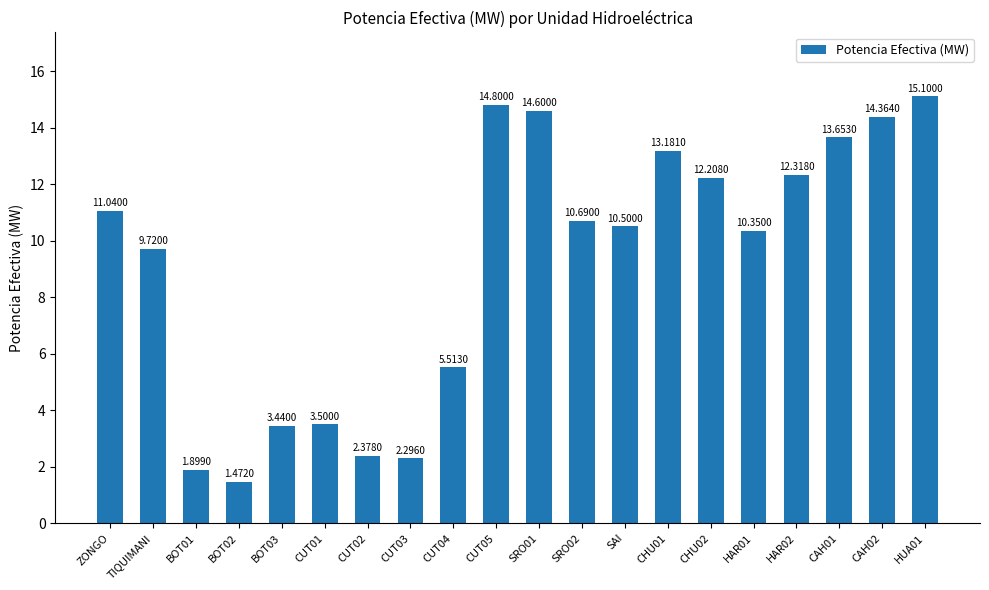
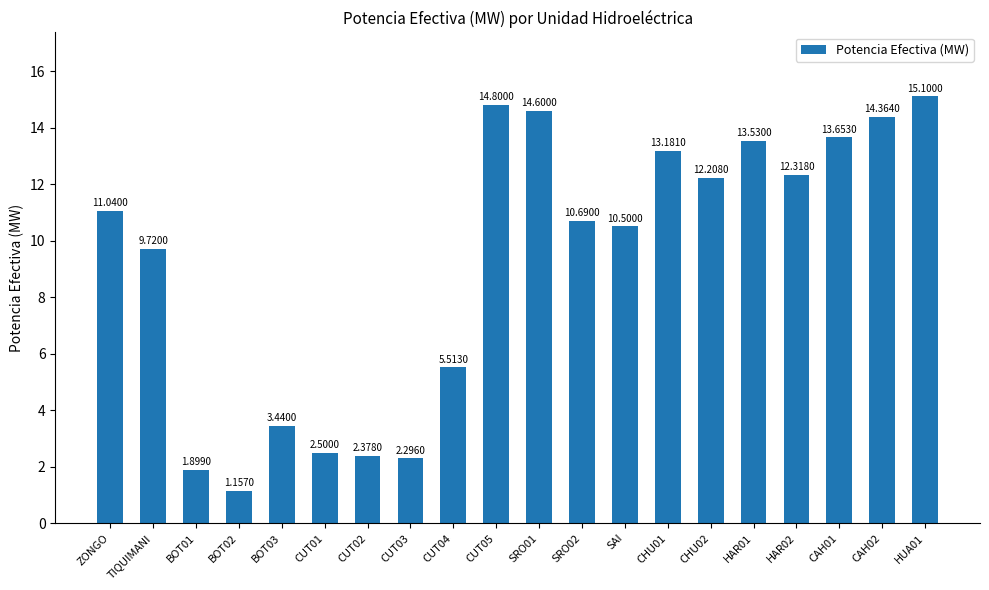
  {
    "ZONGO": 11.0400,
    "TIQUIMANI": 9.7200,
    "BOT01": 1.8990,
-   "BOT02": 1.4720,
+   "BOT02": 1.1570,
    "BOT03": 3.4400,
-   "CUT01": 3.5000,
+   "CUT01": 2.5000,
    "CUT02": 2.3780,
    "CUT03": 2.2960,
    "CUT04": 5.5130,
    "CUT05": 14.8000,
    "SRO01": 14.6000,
    "SRO02": 10.6900,
    "SAI": 10.5000,
    "CHU01": 13.1810,
    "CHU02": 12.2080,
-   "HAR01": 10.3500,
+   "HAR01": 13.5300,
    "HAR02": 12.3180,
    "CAH01": 13.6530,
    "CAH02": 14.3640,
    "HUA01": 15.1000
  }
